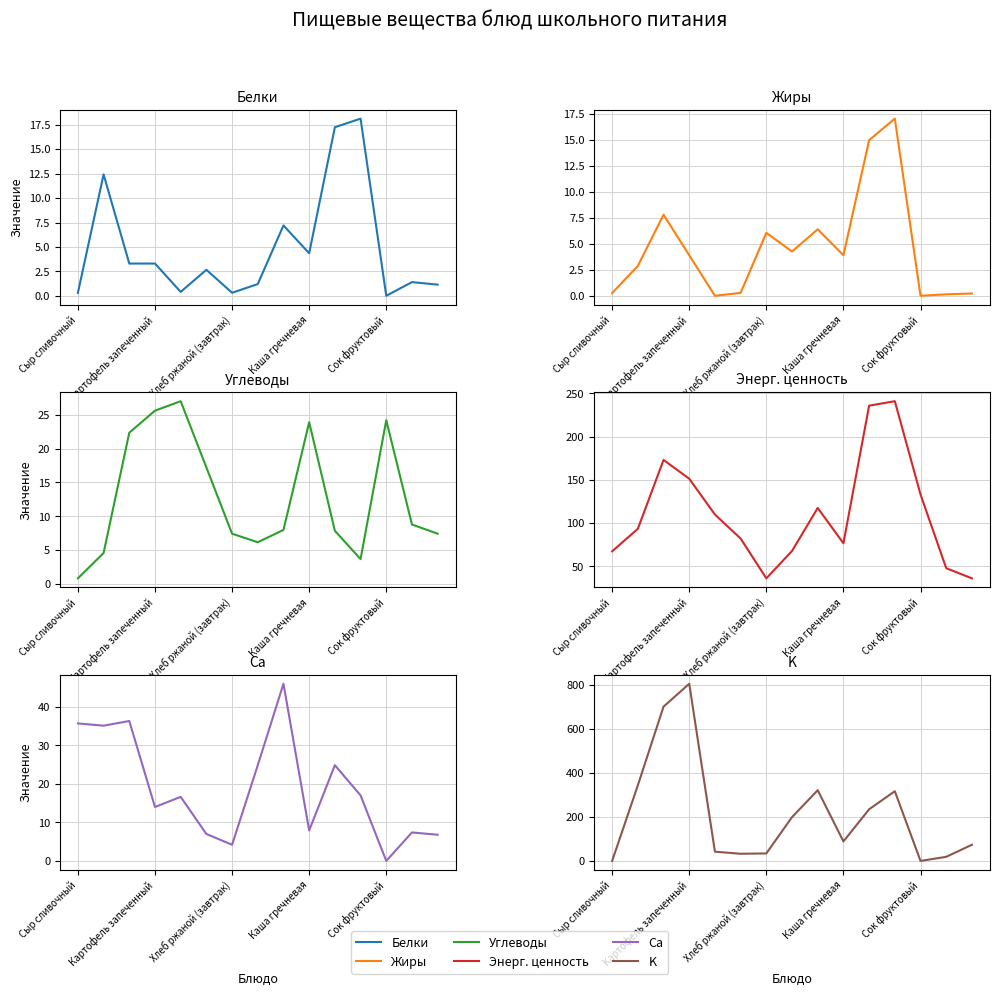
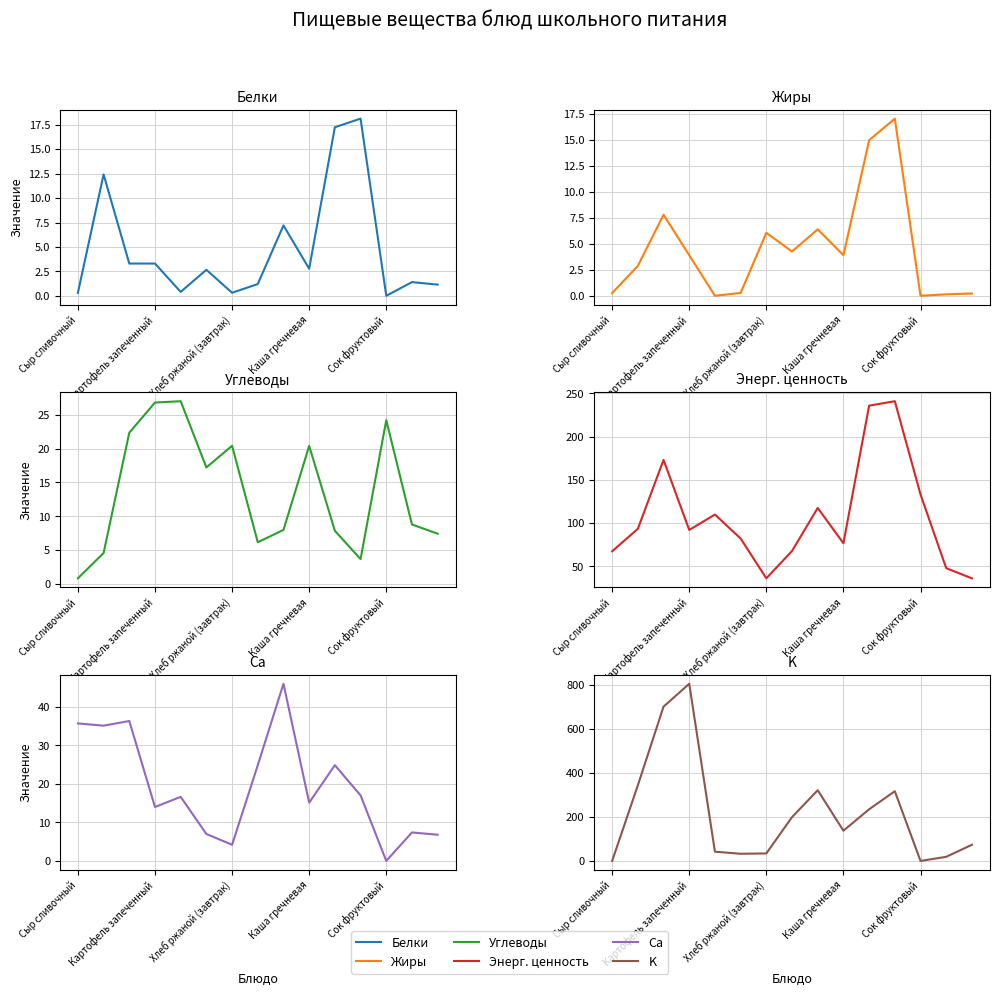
  {
    "Белки": {
      "Сыр сливочный": 0,
      "Картофель запеченный": 3,
      "Хлеб ржаной (завтрак)": 0,
-     "Каша гречневая": 4,
+     "Каша гречневая": 3,
      "Сок фруктовый": 0
    },
    "Жиры": {
      "Сыр сливочный": 0.3,
      "Картофель запеченный": 3.9,
      "Хлеб ржаной (завтрак)": 6.1,
      "Каша гречневая": 3.9,
      "Сок фруктовый": 0.0
    },
    "Углеводы": {
      "Сыр сливочный": 1,
-     "Картофель запеченный": 26,
-     "Хлеб ржаной (завтрак)": 7,
-     "Каша гречневая": 24,
+     "Картофель запеченный": 27,
+     "Хлеб ржаной (завтрак)": 20,
+     "Каша гречневая": 20,
      "Сок фруктовый": 24
    },
    "Энерг. ценность": {
      "Сыр сливочный": 70,
-     "Картофель запеченный": 150,
+     "Картофель запеченный": 90,
      "Хлеб ржаной (завтрак)": 40,
      "Каша гречневая": 80,
      "Сок фруктовый": 130
    },
    "Ca": {
      "Сыр сливочный": 36,
      "Картофель запеченный": 14,
      "Хлеб ржаной (завтрак)": 4,
-     "Каша гречневая": 8,
+     "Каша гречневая": 15,
      "Сок фруктовый": 0
    },
    "K": {
      "Сыр сливочный": 0,
      "Картофель запеченный": 810,
      "Хлеб ржаной (завтрак)": 30,
-     "Каша гречневая": 90,
+     "Каша гречневая": 140,
      "Сок фруктовый": 0
    }
  }
